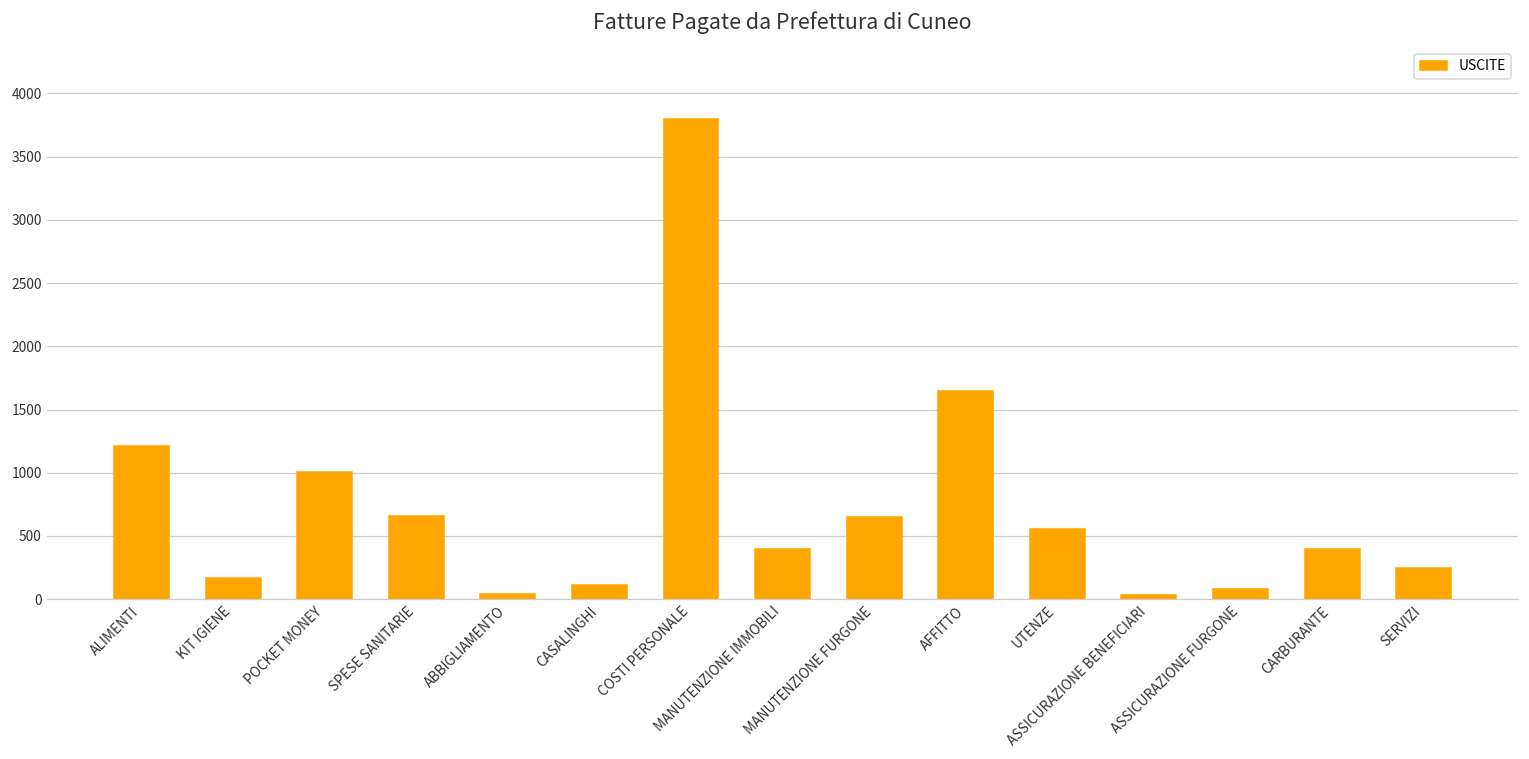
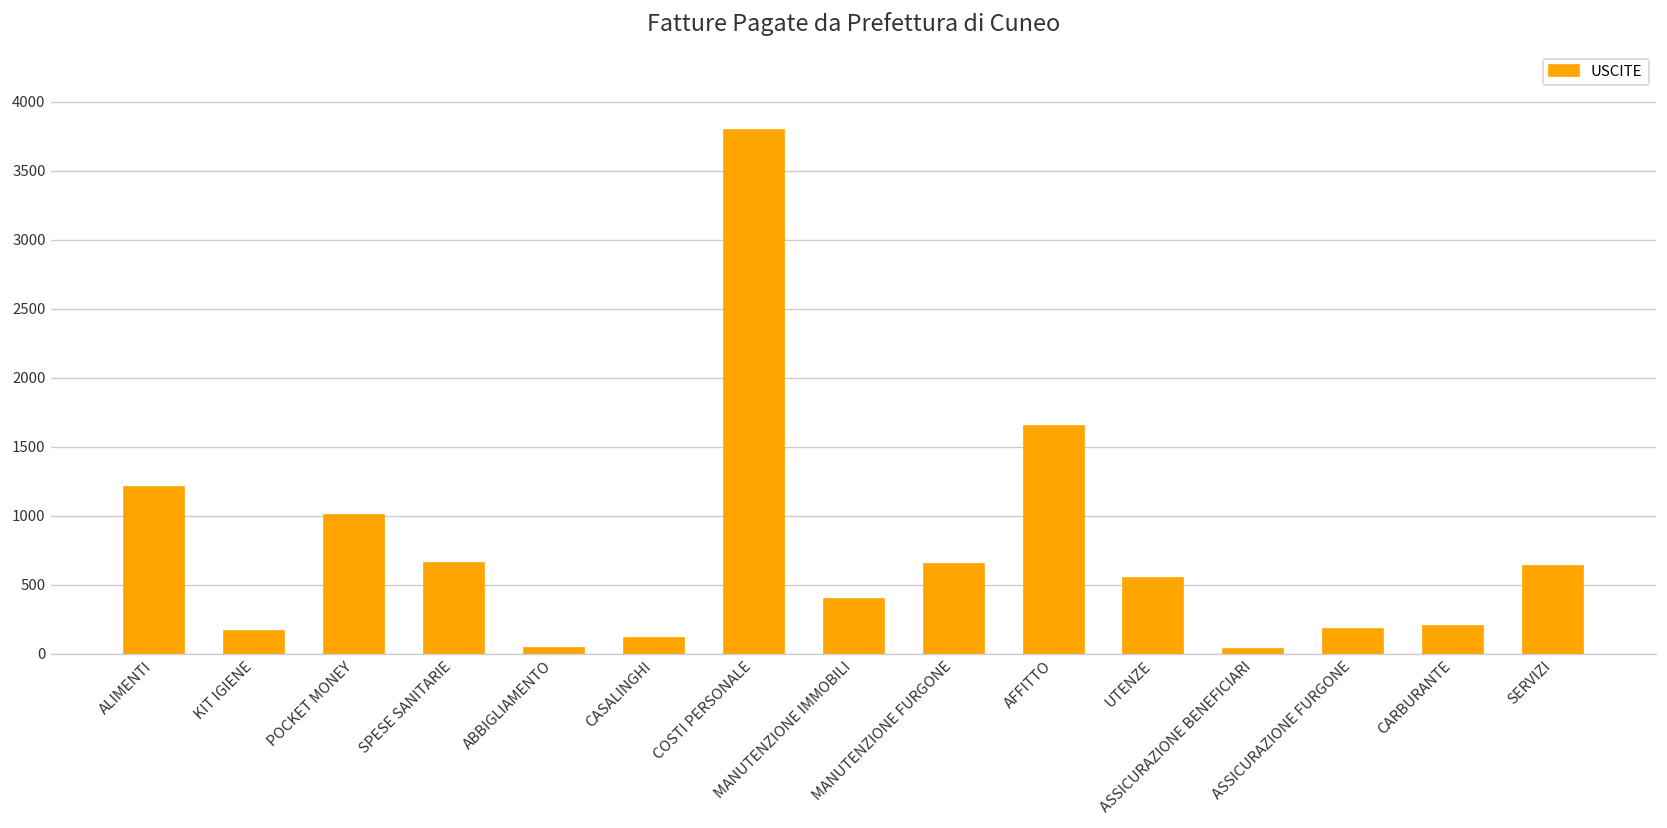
  {
    "ALIMENTI": 1210,
    "KIT IGIENE": 170,
    "POCKET MONEY": 1010,
    "SPESE SANITARIE": 660,
    "ABBIGLIAMENTO": 40,
    "CASALINGHI": 110,
    "COSTI PERSONALE": 3800,
    "MANUTENZIONE IMMOBILI": 400,
    "MANUTENZIONE FURGONE": 650,
    "AFFITTO": 1650,
    "UTENZE": 550,
    "ASSICURAZIONE BENEFICIARI": 30,
-   "ASSICURAZIONE FURGONE": 80,
-   "CARBURANTE": 390,
-   "SERVIZI": 250
+   "ASSICURAZIONE FURGONE": 180,
+   "CARBURANTE": 200,
+   "SERVIZI": 630
  }
